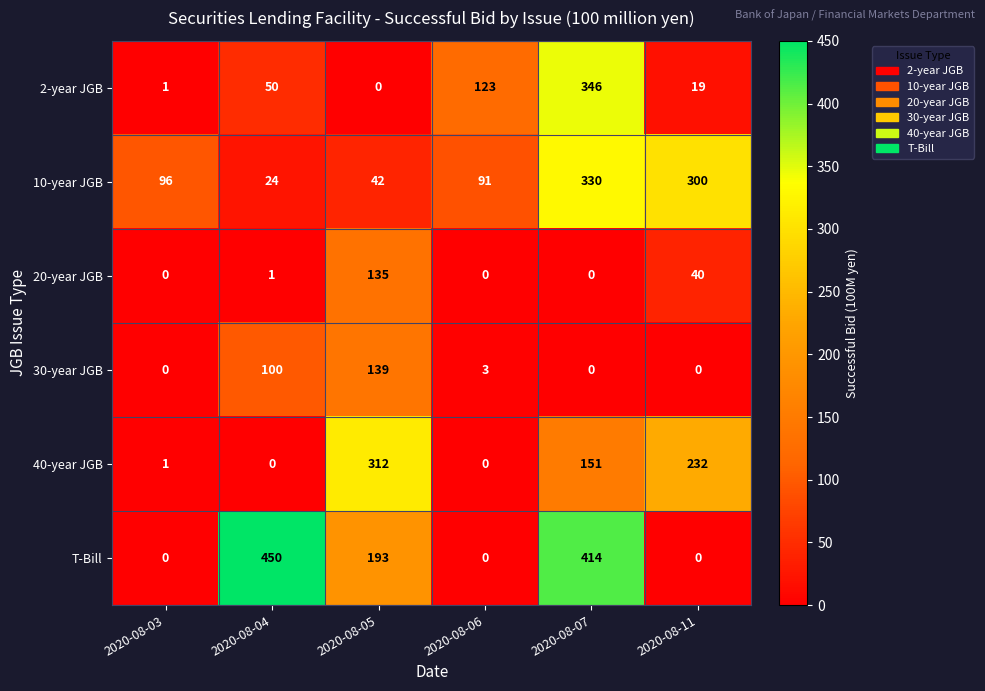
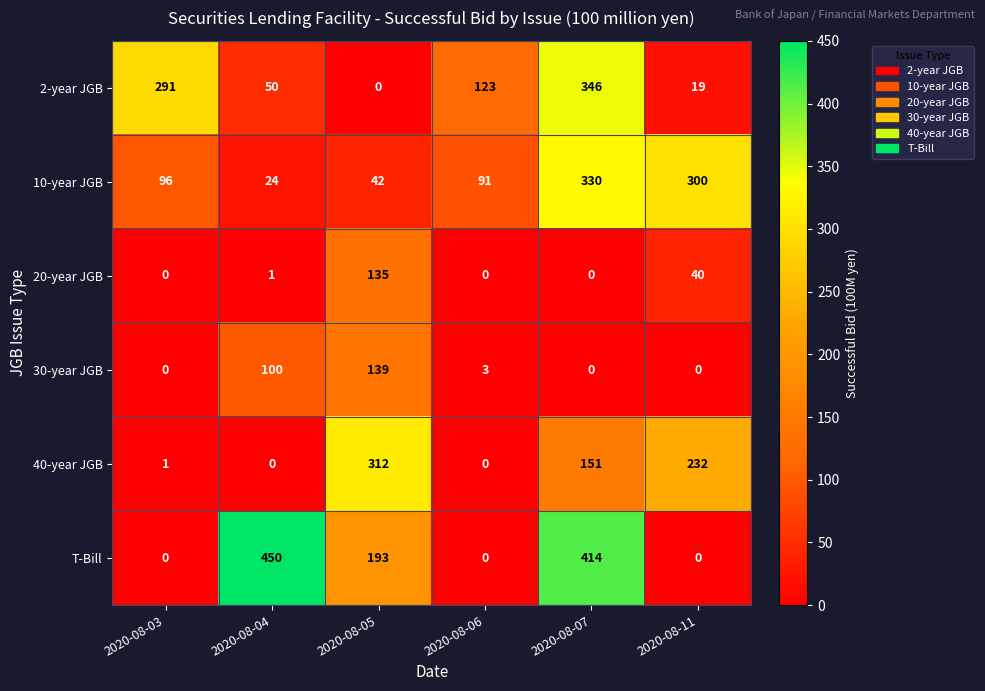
  {
    "2-year JGB": {
-     "2020-08-03": 1,
+     "2020-08-03": 291,
      "2020-08-04": 50,
      "2020-08-05": 0,
      "2020-08-06": 123,
      "2020-08-07": 346,
      "2020-08-11": 19
    },
    "10-year JGB": {
      "2020-08-03": 96,
      "2020-08-04": 24,
      "2020-08-05": 42,
      "2020-08-06": 91,
      "2020-08-07": 330,
      "2020-08-11": 300
    },
    "20-year JGB": {
      "2020-08-03": 0,
      "2020-08-04": 1,
      "2020-08-05": 135,
      "2020-08-06": 0,
      "2020-08-07": 0,
      "2020-08-11": 40
    },
    "30-year JGB": {
      "2020-08-03": 0,
      "2020-08-04": 100,
      "2020-08-05": 139,
      "2020-08-06": 3,
      "2020-08-07": 0,
      "2020-08-11": 0
    },
    "40-year JGB": {
      "2020-08-03": 1,
      "2020-08-04": 0,
      "2020-08-05": 312,
      "2020-08-06": 0,
      "2020-08-07": 151,
      "2020-08-11": 232
    },
    "T-Bill": {
      "2020-08-03": 0,
      "2020-08-04": 450,
      "2020-08-05": 193,
      "2020-08-06": 0,
      "2020-08-07": 414,
      "2020-08-11": 0
    }
  }
